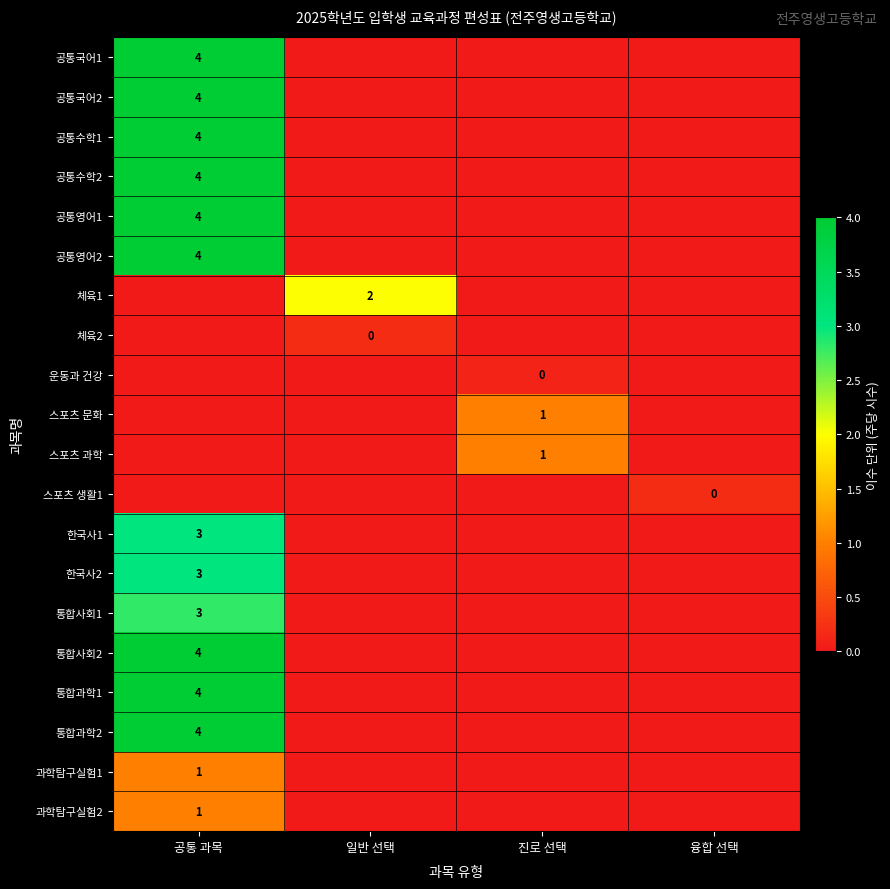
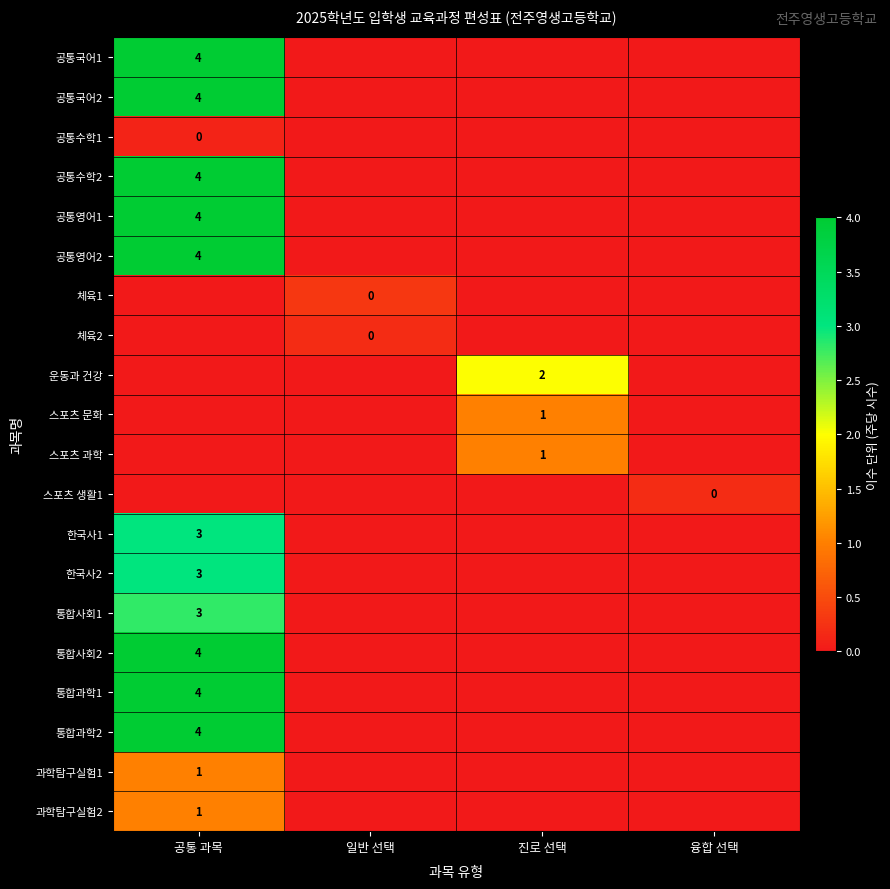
  {
    "공통국어1": {
      "공통 과목": 4
    },
    "공통국어2": {
      "공통 과목": 4
    },
    "공통수학1": {
-     "공통 과목": 4
+     "공통 과목": 0
    },
    "공통수학2": {
      "공통 과목": 4
    },
    "공통영어1": {
      "공통 과목": 4
    },
    "공통영어2": {
      "공통 과목": 4
    },
    "체육1": {
-     "일반 선택": 2
+     "일반 선택": 0
    },
    "체육2": {
      "일반 선택": 0
    },
    "운동과 건강": {
-     "진로 선택": 0
+     "진로 선택": 2
    },
    "스포츠 문화": {
      "진로 선택": 1
    },
    "스포츠 과학": {
      "진로 선택": 1
    },
    "스포츠 생활1": {
      "융합 선택": 0
    },
    "한국사1": {
      "공통 과목": 3
    },
    "한국사2": {
      "공통 과목": 3
    },
    "통합사회1": {
      "공통 과목": 3
    },
    "통합사회2": {
      "공통 과목": 4
    },
    "통합과학1": {
      "공통 과목": 4
    },
    "통합과학2": {
      "공통 과목": 4
    },
    "과학탐구실험1": {
      "공통 과목": 1
    },
    "과학탐구실험2": {
      "공통 과목": 1
    }
  }
